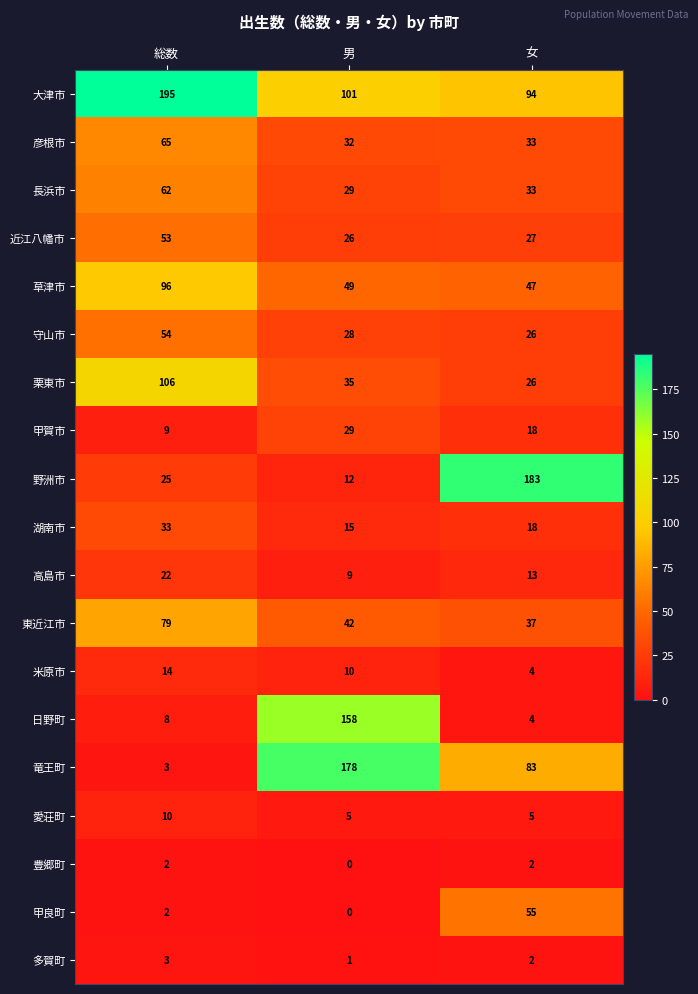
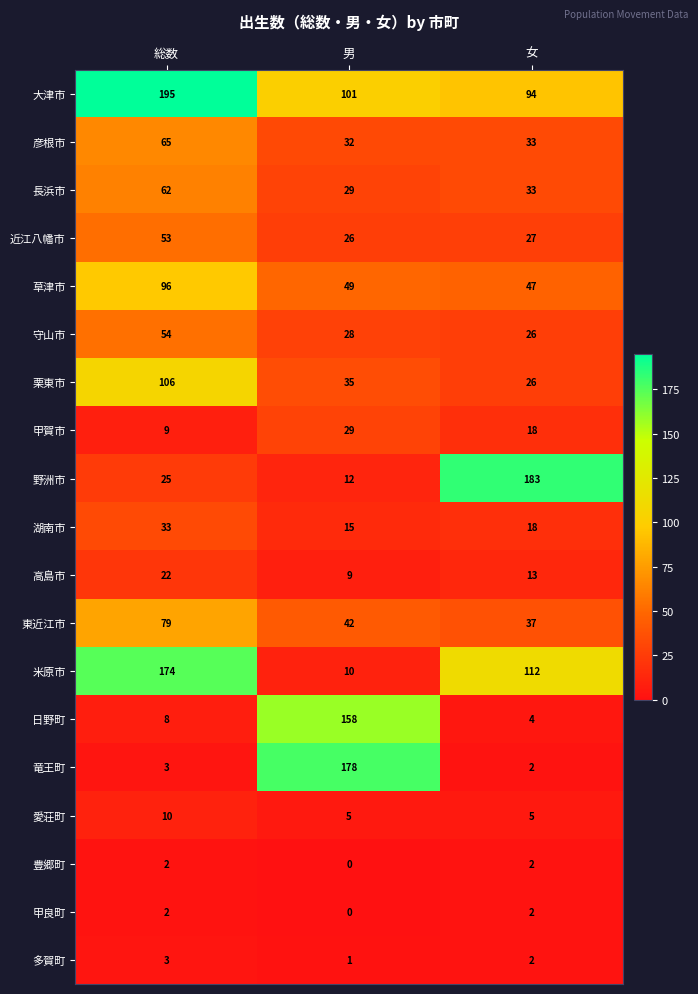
  {
    "大津市": {
      "総数": 195,
      "男": 101,
      "女": 94
    },
    "彦根市": {
      "総数": 65,
      "男": 32,
      "女": 33
    },
    "長浜市": {
      "総数": 62,
      "男": 29,
      "女": 33
    },
    "近江八幡市": {
      "総数": 53,
      "男": 26,
      "女": 27
    },
    "草津市": {
      "総数": 96,
      "男": 49,
      "女": 47
    },
    "守山市": {
      "総数": 54,
      "男": 28,
      "女": 26
    },
    "栗東市": {
      "総数": 106,
      "男": 35,
      "女": 26
    },
    "甲賀市": {
      "総数": 9,
      "男": 29,
      "女": 18
    },
    "野洲市": {
      "総数": 25,
      "男": 12,
      "女": 183
    },
    "湖南市": {
      "総数": 33,
      "男": 15,
      "女": 18
    },
    "高島市": {
      "総数": 22,
      "男": 9,
      "女": 13
    },
    "東近江市": {
      "総数": 79,
      "男": 42,
      "女": 37
    },
    "米原市": {
-     "総数": 14,
+     "総数": 174,
      "男": 10,
-     "女": 4
+     "女": 112
    },
    "日野町": {
      "総数": 8,
      "男": 158,
      "女": 4
    },
    "竜王町": {
      "総数": 3,
      "男": 178,
-     "女": 83
+     "女": 2
    },
    "愛荘町": {
      "総数": 10,
      "男": 5,
      "女": 5
    },
    "豊郷町": {
      "総数": 2,
      "男": 0,
      "女": 2
    },
    "甲良町": {
      "総数": 2,
      "男": 0,
-     "女": 55
+     "女": 2
    },
    "多賀町": {
      "総数": 3,
      "男": 1,
      "女": 2
    }
  }
